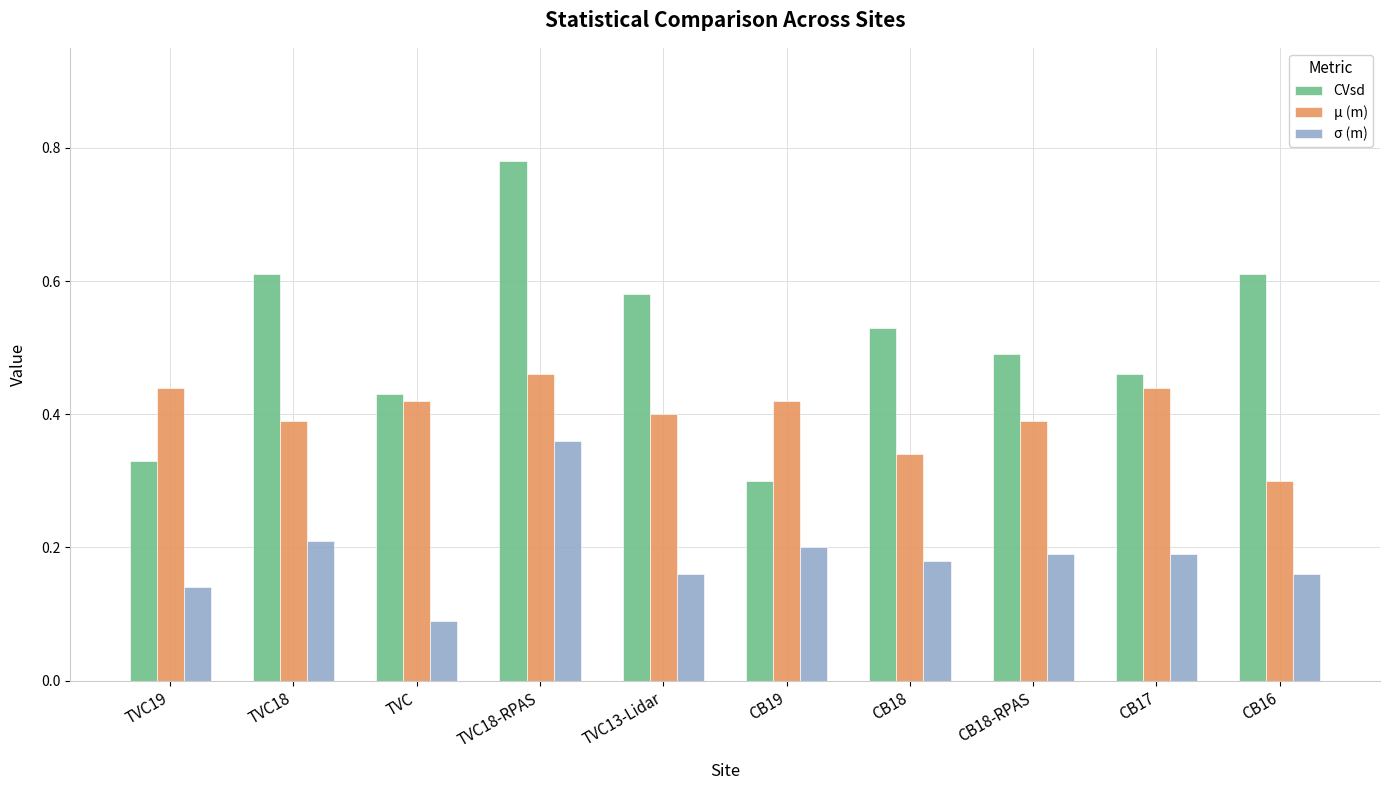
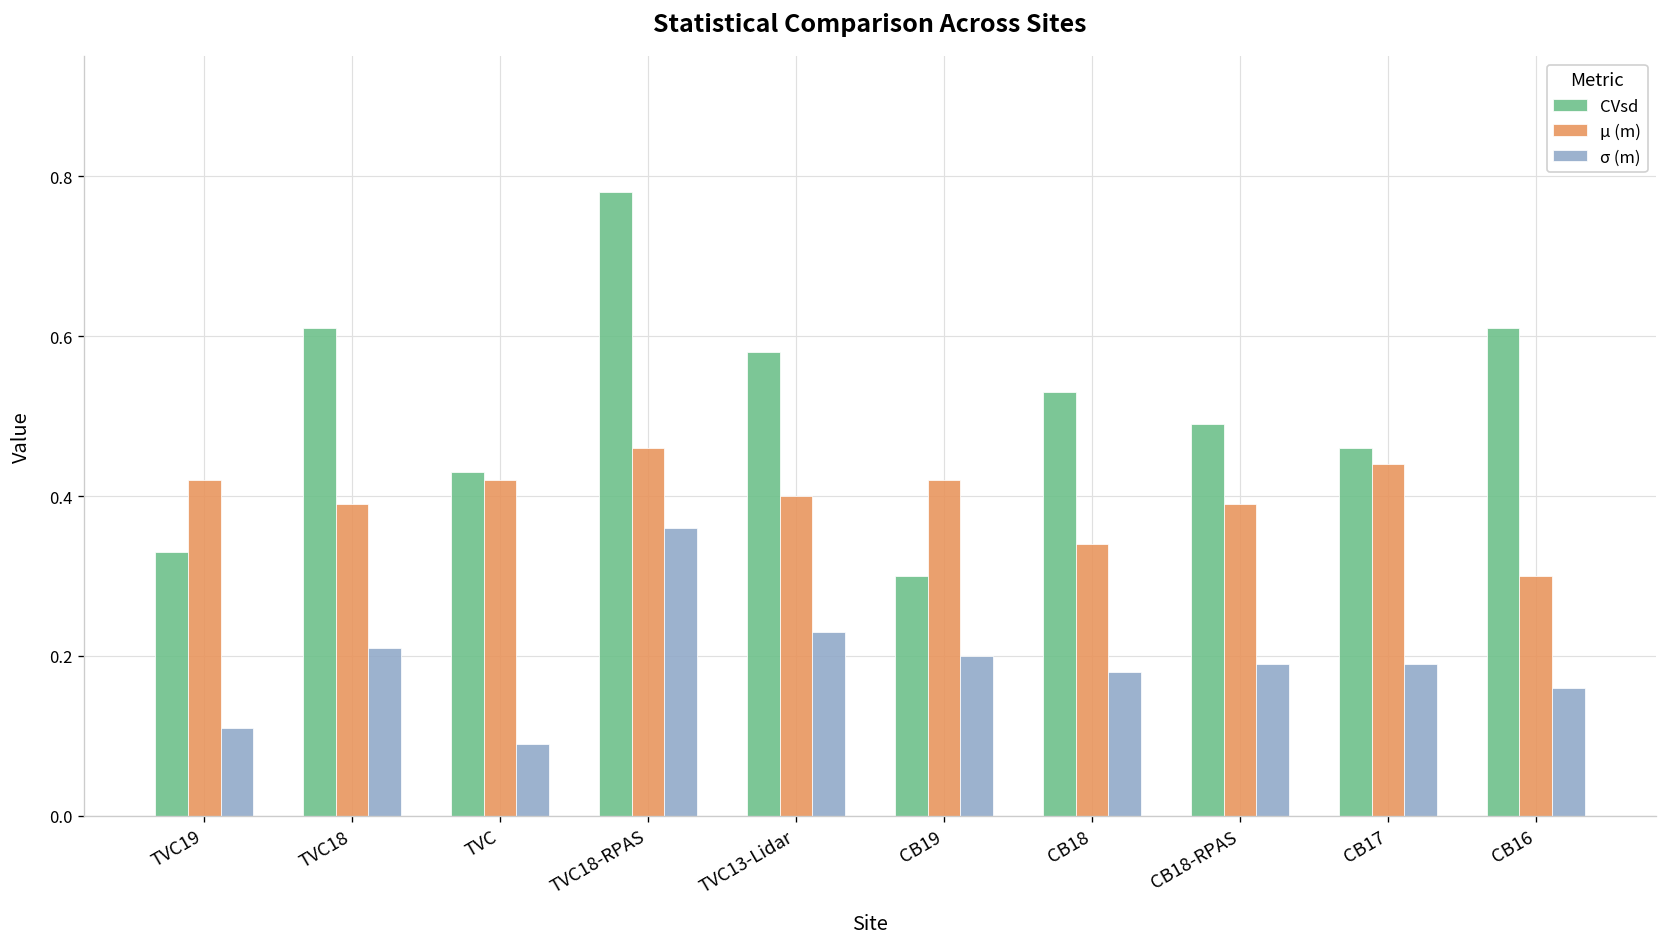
  {
    "CVsd": {
      "TVC19": 0.33,
      "TVC18": 0.61,
      "TVC": 0.43,
      "TVC18-RPAS": 0.78,
      "TVC13-Lidar": 0.58,
      "CB19": 0.30,
      "CB18": 0.53,
      "CB18-RPAS": 0.49,
      "CB17": 0.46,
      "CB16": 0.61
    },
    "μ (m)": {
-     "TVC19": 0.44,
+     "TVC19": 0.42,
      "TVC18": 0.39,
      "TVC": 0.42,
      "TVC18-RPAS": 0.46,
      "TVC13-Lidar": 0.40,
      "CB19": 0.42,
      "CB18": 0.34,
      "CB18-RPAS": 0.39,
      "CB17": 0.44,
      "CB16": 0.30
    },
    "σ (m)": {
-     "TVC19": 0.14,
+     "TVC19": 0.11,
      "TVC18": 0.21,
      "TVC": 0.09,
      "TVC18-RPAS": 0.36,
-     "TVC13-Lidar": 0.16,
+     "TVC13-Lidar": 0.23,
      "CB19": 0.20,
      "CB18": 0.18,
      "CB18-RPAS": 0.19,
      "CB17": 0.19,
      "CB16": 0.16
    }
  }
